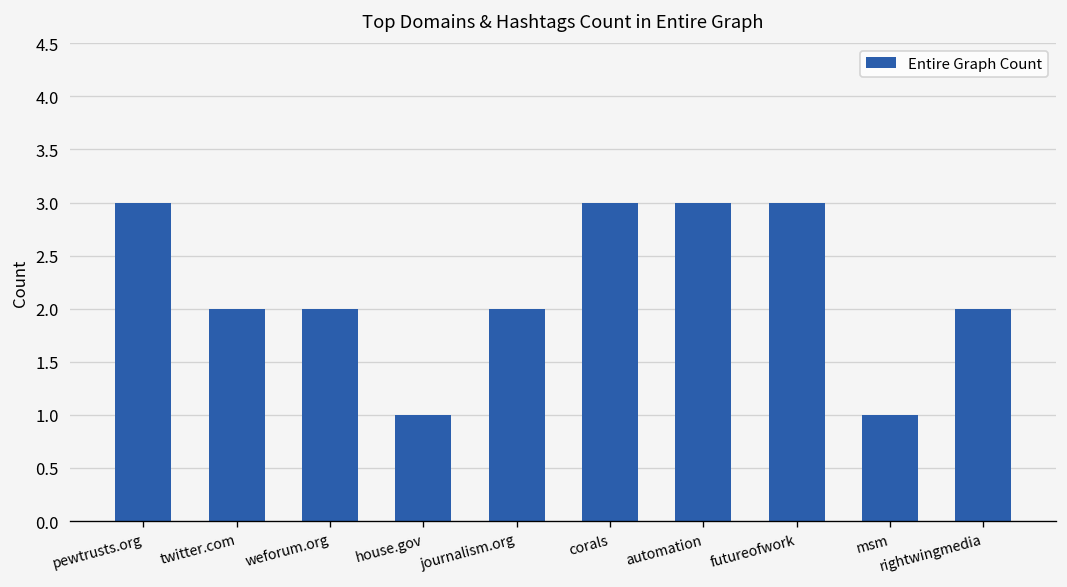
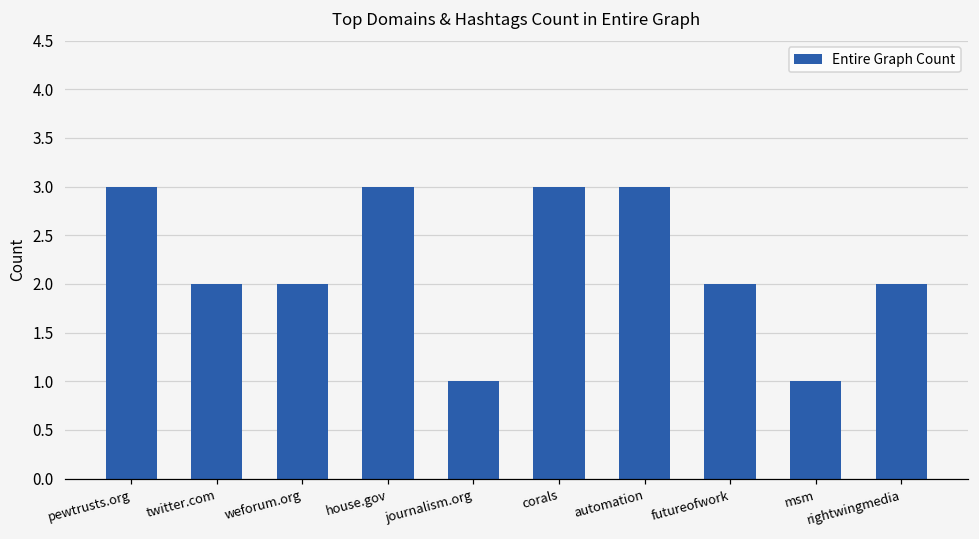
  {
    "pewtrusts.org": 3,
    "twitter.com": 2,
    "weforum.org": 2,
-   "house.gov": 1,
-   "journalism.org": 2,
+   "house.gov": 3,
+   "journalism.org": 1,
    "corals": 3,
    "automation": 3,
-   "futureofwork": 3,
+   "futureofwork": 2,
    "msm": 1,
    "rightwingmedia": 2
  }
